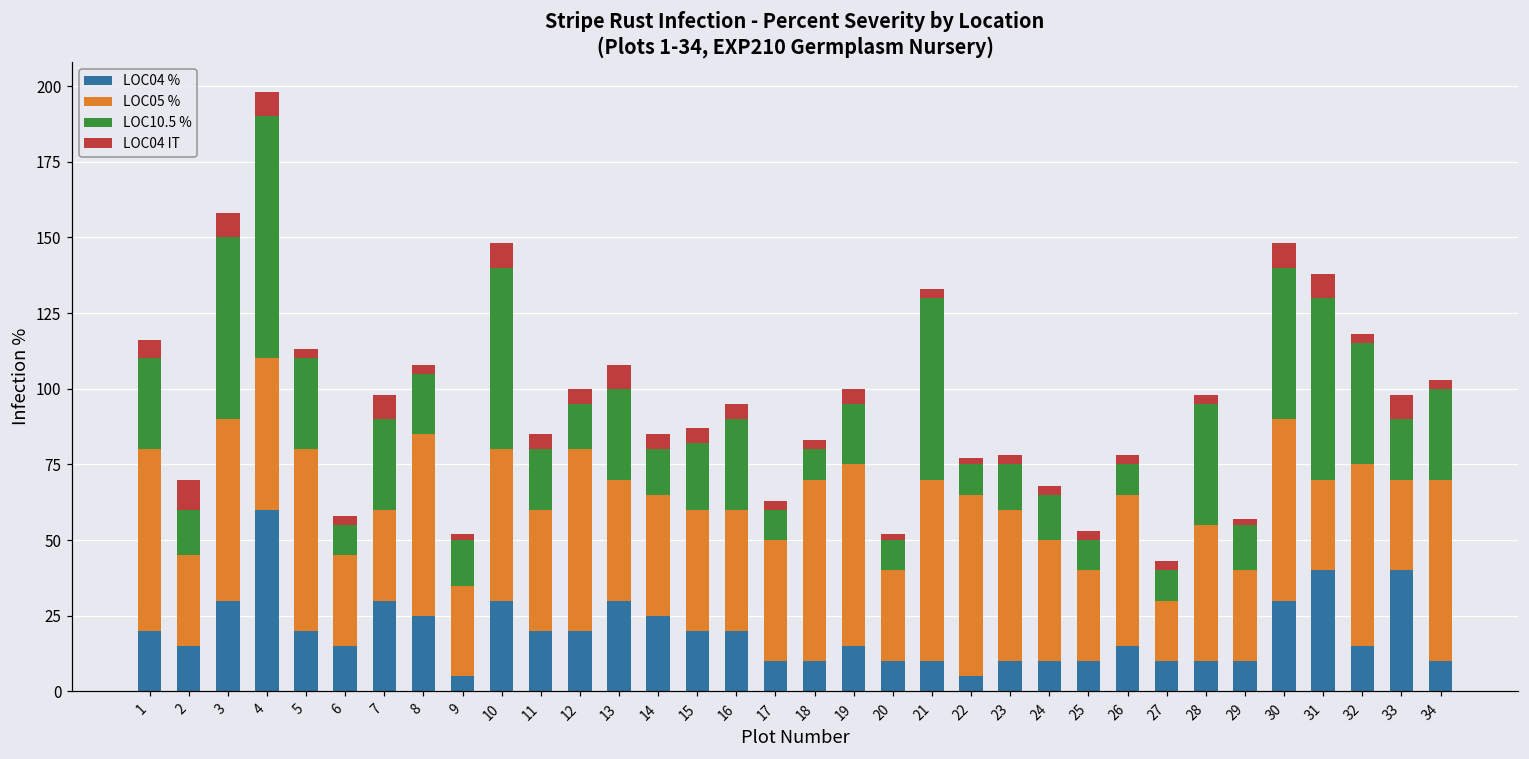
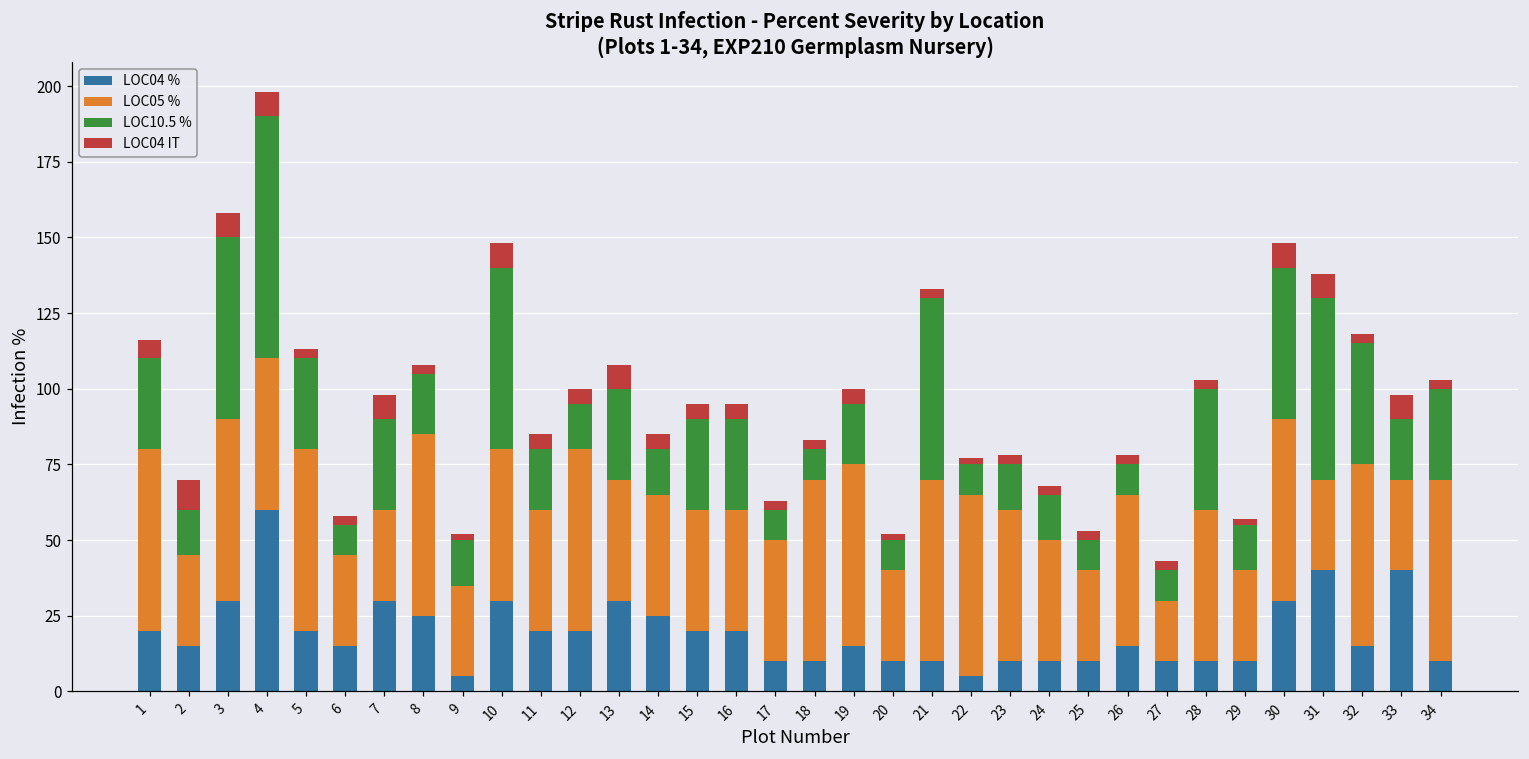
  {
    "LOC04 %": {
      "1": 20,
      "2": 15,
      "3": 30,
      "4": 60,
      "5": 20,
      "6": 15,
      "7": 30,
      "8": 25,
      "9": 5,
      "10": 30,
      "11": 20,
      "12": 20,
      "13": 30,
      "14": 25,
      "15": 20,
      "16": 20,
      "17": 10,
      "18": 10,
      "19": 15,
      "20": 10,
      "21": 10,
      "22": 5,
      "23": 10,
      "24": 10,
      "25": 10,
      "26": 15,
      "27": 10,
      "28": 10,
      "29": 10,
      "30": 30,
      "31": 40,
      "32": 15,
      "33": 40,
      "34": 10
    },
    "LOC05 %": {
      "1": 60,
      "2": 30,
      "3": 60,
      "4": 50,
      "5": 60,
      "6": 30,
      "7": 30,
      "8": 60,
      "9": 30,
      "10": 50,
      "11": 40,
      "12": 60,
      "13": 40,
      "14": 40,
      "15": 40,
      "16": 40,
      "17": 40,
      "18": 60,
      "19": 60,
      "20": 30,
      "21": 60,
      "22": 60,
      "23": 50,
      "24": 40,
      "25": 30,
      "26": 50,
      "27": 20,
-     "28": 45,
+     "28": 50,
      "29": 30,
      "30": 60,
      "31": 30,
      "32": 60,
      "33": 30,
      "34": 60
    },
    "LOC10.5 %": {
      "1": 30,
      "2": 15,
      "3": 60,
      "4": 80,
      "5": 30,
      "6": 10,
      "7": 30,
      "8": 20,
      "9": 15,
      "10": 60,
      "11": 20,
      "12": 15,
      "13": 30,
      "14": 15,
-     "15": 22,
+     "15": 30,
      "16": 30,
      "17": 10,
      "18": 10,
      "19": 20,
      "20": 10,
      "21": 60,
      "22": 10,
      "23": 15,
      "24": 15,
      "25": 10,
      "26": 10,
      "27": 10,
      "28": 40,
      "29": 15,
      "30": 50,
      "31": 60,
      "32": 40,
      "33": 20,
      "34": 30
    },
    "LOC04 IT": {
      "1": 6,
      "2": 10,
      "3": 8,
      "4": 8,
      "5": 3,
      "6": 3,
      "7": 8,
      "8": 3,
      "9": 2,
      "10": 8,
      "11": 5,
      "12": 5,
      "13": 8,
      "14": 5,
      "15": 5,
      "16": 5,
      "17": 3,
      "18": 3,
      "19": 5,
      "20": 2,
      "21": 3,
      "22": 2,
      "23": 3,
      "24": 3,
      "25": 3,
      "26": 3,
      "27": 3,
      "28": 3,
      "29": 2,
      "30": 8,
      "31": 8,
      "32": 3,
      "33": 8,
      "34": 3
    }
  }
